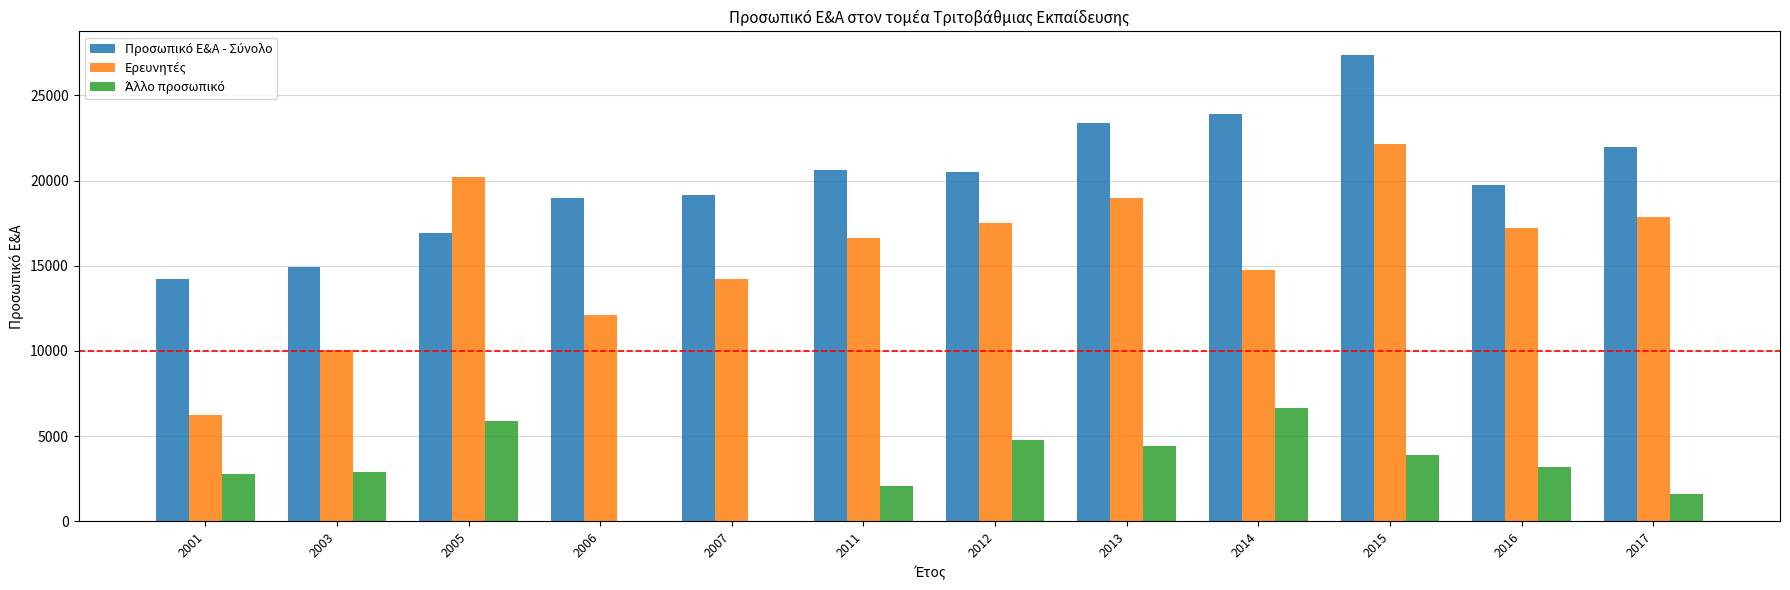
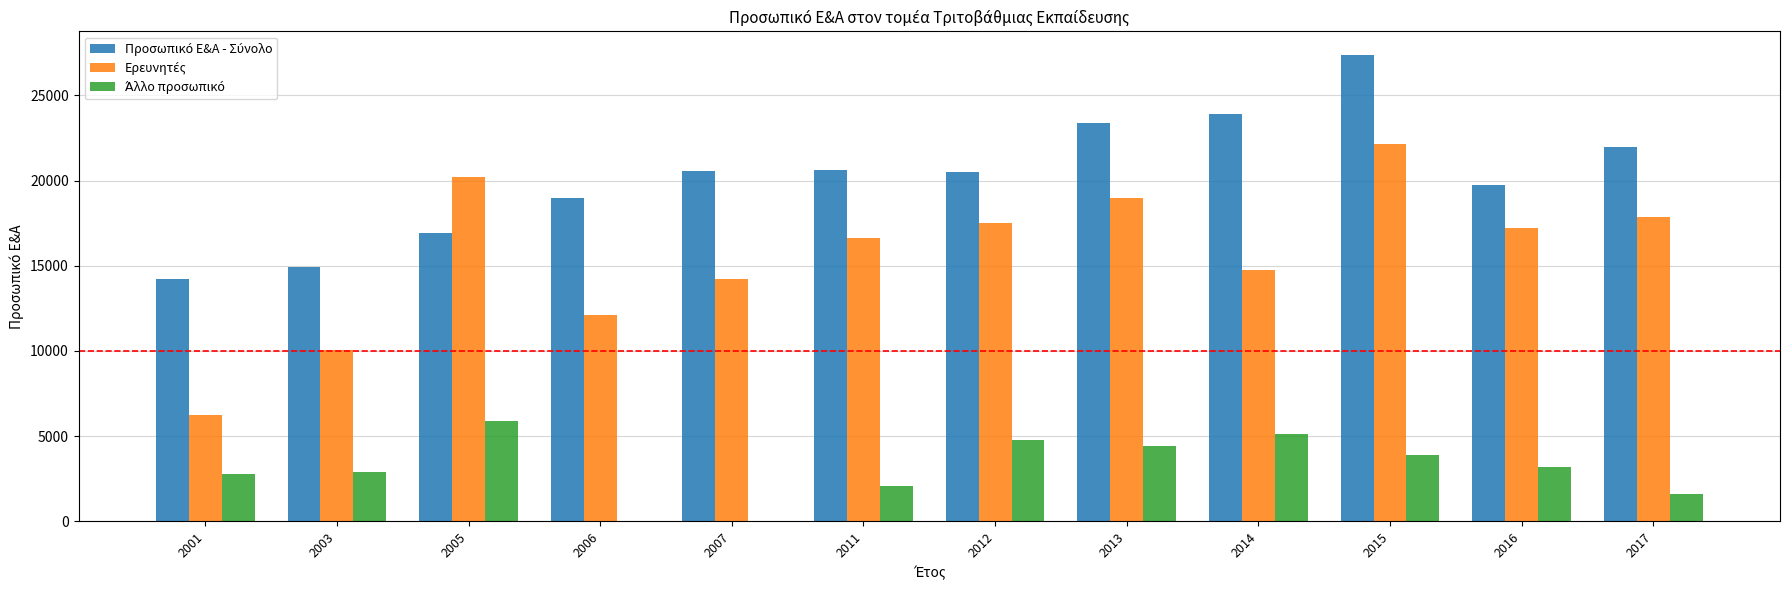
  {
    "Προσωπικό Ε&Α - Σύνολο": {
      "2001": 14200,
      "2003": 14900,
      "2005": 16900,
      "2006": 19000,
-     "2007": 19200,
+     "2007": 20500,
      "2011": 20600,
      "2012": 20500,
      "2013": 23400,
      "2014": 23900,
      "2015": 27400,
      "2016": 19700,
      "2017": 22000
    },
    "Ερευνητές": {
      "2001": 6200,
      "2003": 10100,
      "2005": 20200,
      "2006": 12100,
      "2007": 14200,
      "2011": 16600,
      "2012": 17500,
      "2013": 19000,
      "2014": 14800,
      "2015": 22100,
      "2016": 17200,
      "2017": 17900
    },
    "Άλλο προσωπικό": {
      "2001": 2800,
      "2003": 2900,
      "2005": 5900,
      "2006": 0,
      "2007": 0,
      "2011": 2100,
      "2012": 4800,
      "2013": 4400,
-     "2014": 6600,
+     "2014": 5100,
      "2015": 3900,
      "2016": 3200,
      "2017": 1600
    }
  }
